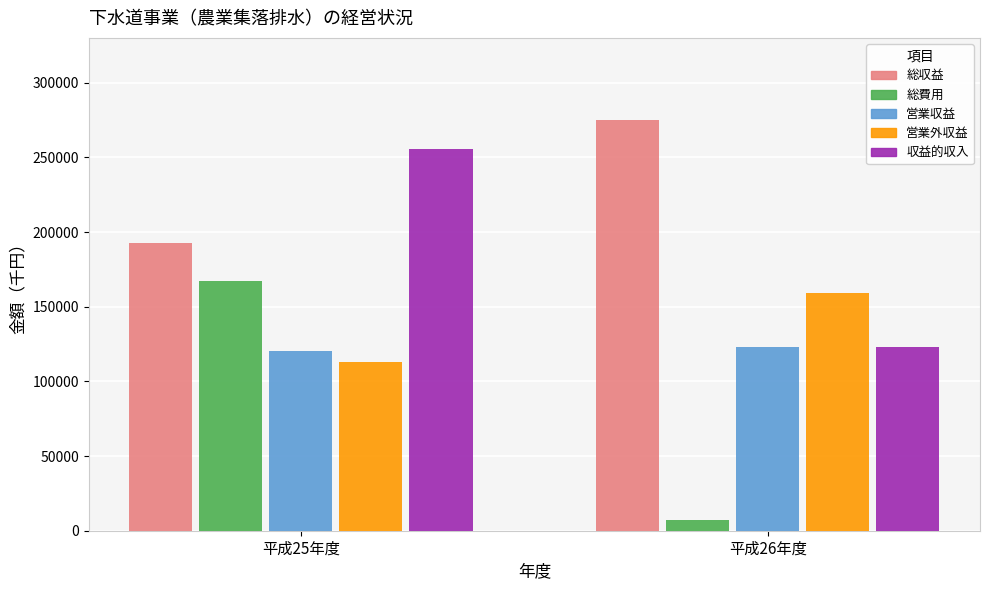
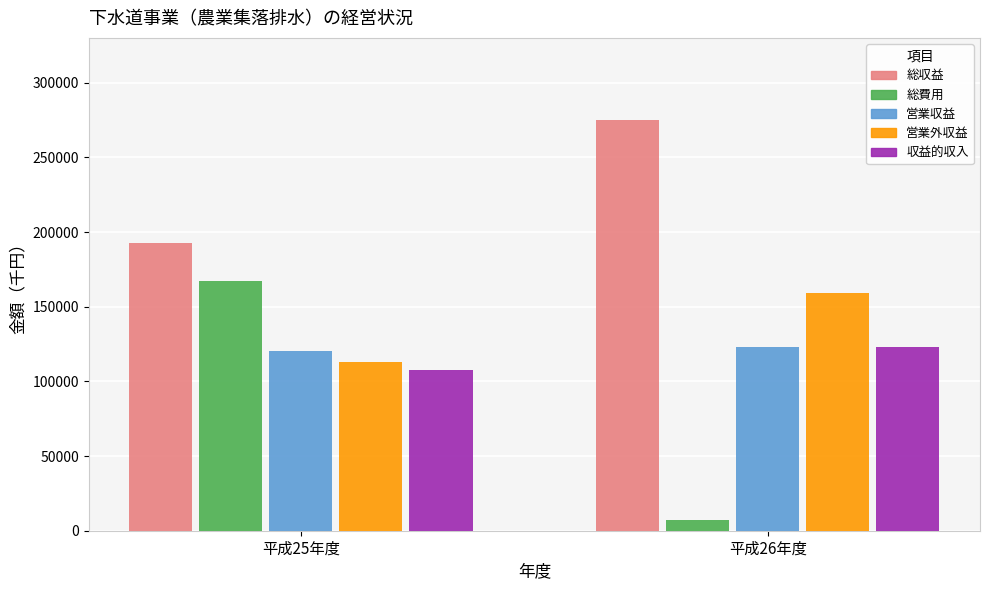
  {
    "総収益": {
      "平成25年度": 193000,
      "平成26年度": 275000
    },
    "総費用": {
      "平成25年度": 167000,
      "平成26年度": 7000
    },
    "営業収益": {
      "平成25年度": 121000,
      "平成26年度": 123000
    },
    "営業外収益": {
      "平成25年度": 113000,
      "平成26年度": 159000
    },
    "収益的収入": {
-     "平成25年度": 256000,
+     "平成25年度": 108000,
      "平成26年度": 123000
    }
  }
